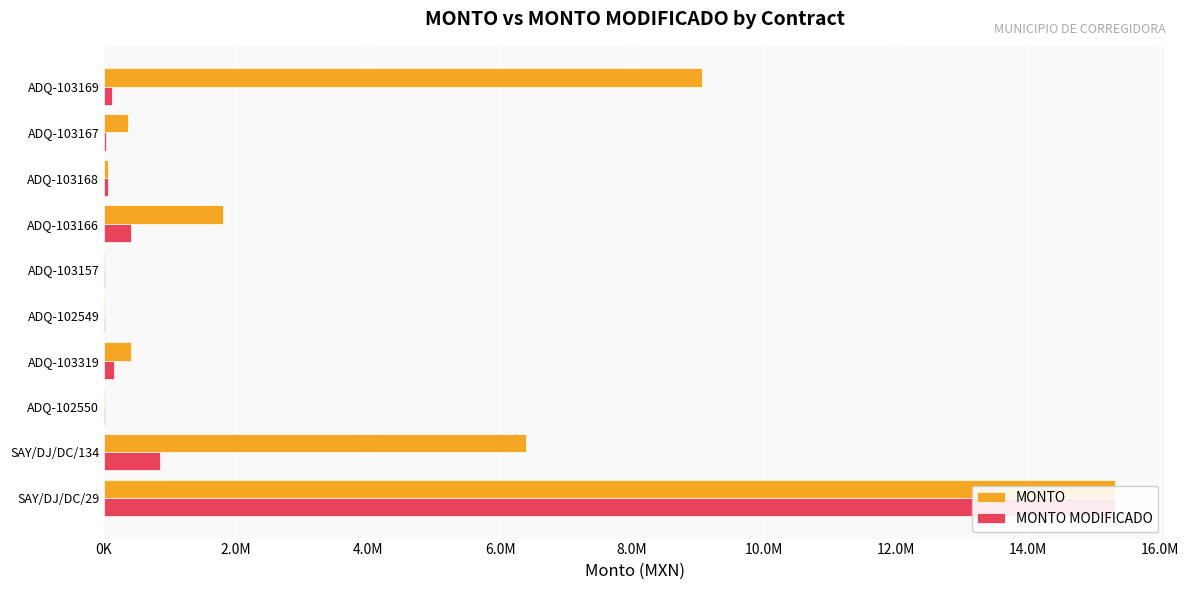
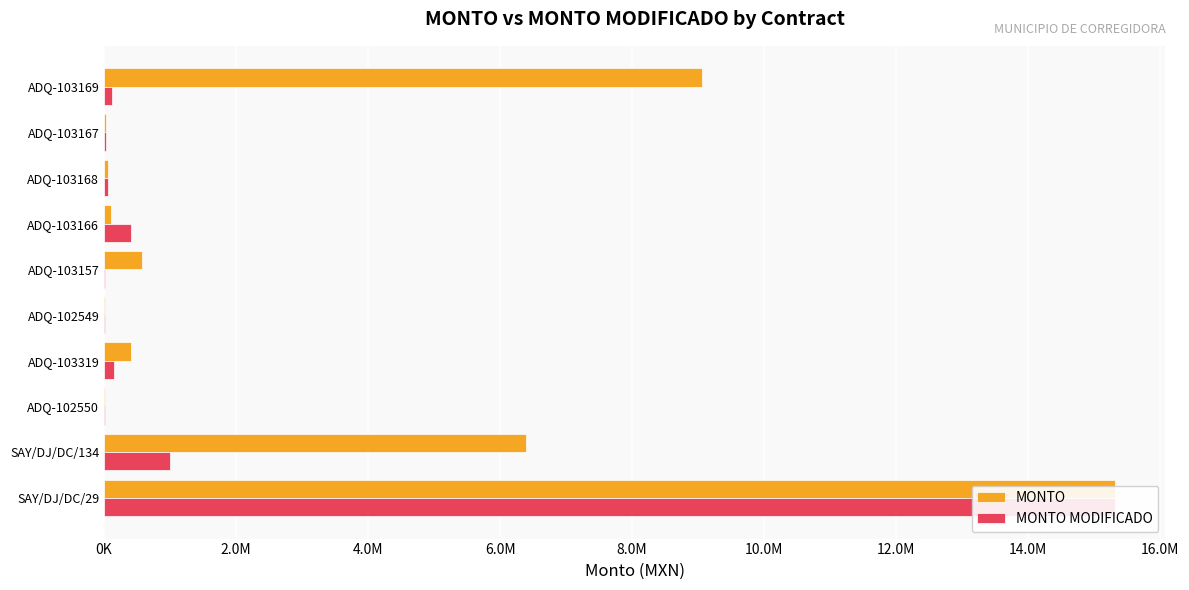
  {
    "MONTO": {
      "ADQ-103169": 9100000,
-     "ADQ-103167": 400000,
+     "ADQ-103167": 0,
      "ADQ-103168": 100000,
-     "ADQ-103166": 1800000,
-     "ADQ-103157": 0,
+     "ADQ-103166": 100000,
+     "ADQ-103157": 600000,
      "ADQ-103319": 400000,
      "SAY/DJ/DC/134": 6400000
    },
    "MONTO MODIFICADO": {
      "ADQ-103169": 100000,
      "ADQ-103168": 100000,
      "ADQ-103166": 400000,
      "ADQ-103319": 200000,
-     "SAY/DJ/DC/134": 800000
+     "SAY/DJ/DC/134": 1000000
    }
  }
